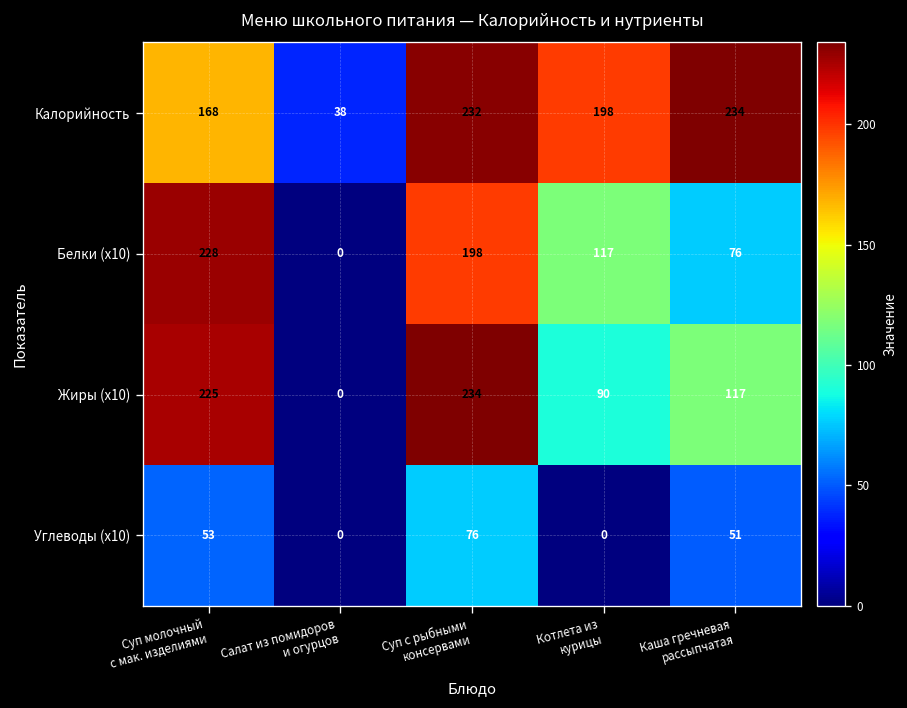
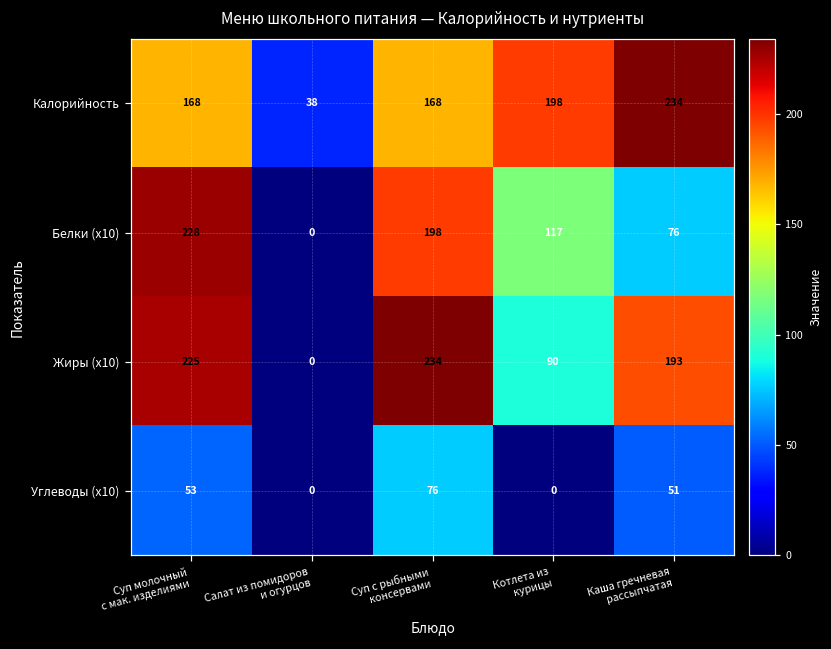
  {
    "Калорийность": {
      "Суп молочный с мак. изделиями": 168,
      "Салат из помидоров и огурцов": 38,
-     "Суп с рыбными консервами": 232,
+     "Суп с рыбными консервами": 168,
      "Котлета из курицы": 198,
      "Каша гречневая рассыпчатая": 234
    },
    "Белки (x10)": {
      "Суп молочный с мак. изделиями": 228,
      "Салат из помидоров и огурцов": 0,
      "Суп с рыбными консервами": 198,
      "Котлета из курицы": 117,
      "Каша гречневая рассыпчатая": 76
    },
    "Жиры (x10)": {
      "Суп молочный с мак. изделиями": 225,
      "Салат из помидоров и огурцов": 0,
      "Суп с рыбными консервами": 234,
      "Котлета из курицы": 90,
-     "Каша гречневая рассыпчатая": 117
+     "Каша гречневая рассыпчатая": 193
    },
    "Углеводы (x10)": {
      "Суп молочный с мак. изделиями": 53,
      "Салат из помидоров и огурцов": 0,
      "Суп с рыбными консервами": 76,
      "Котлета из курицы": 0,
      "Каша гречневая рассыпчатая": 51
    }
  }
